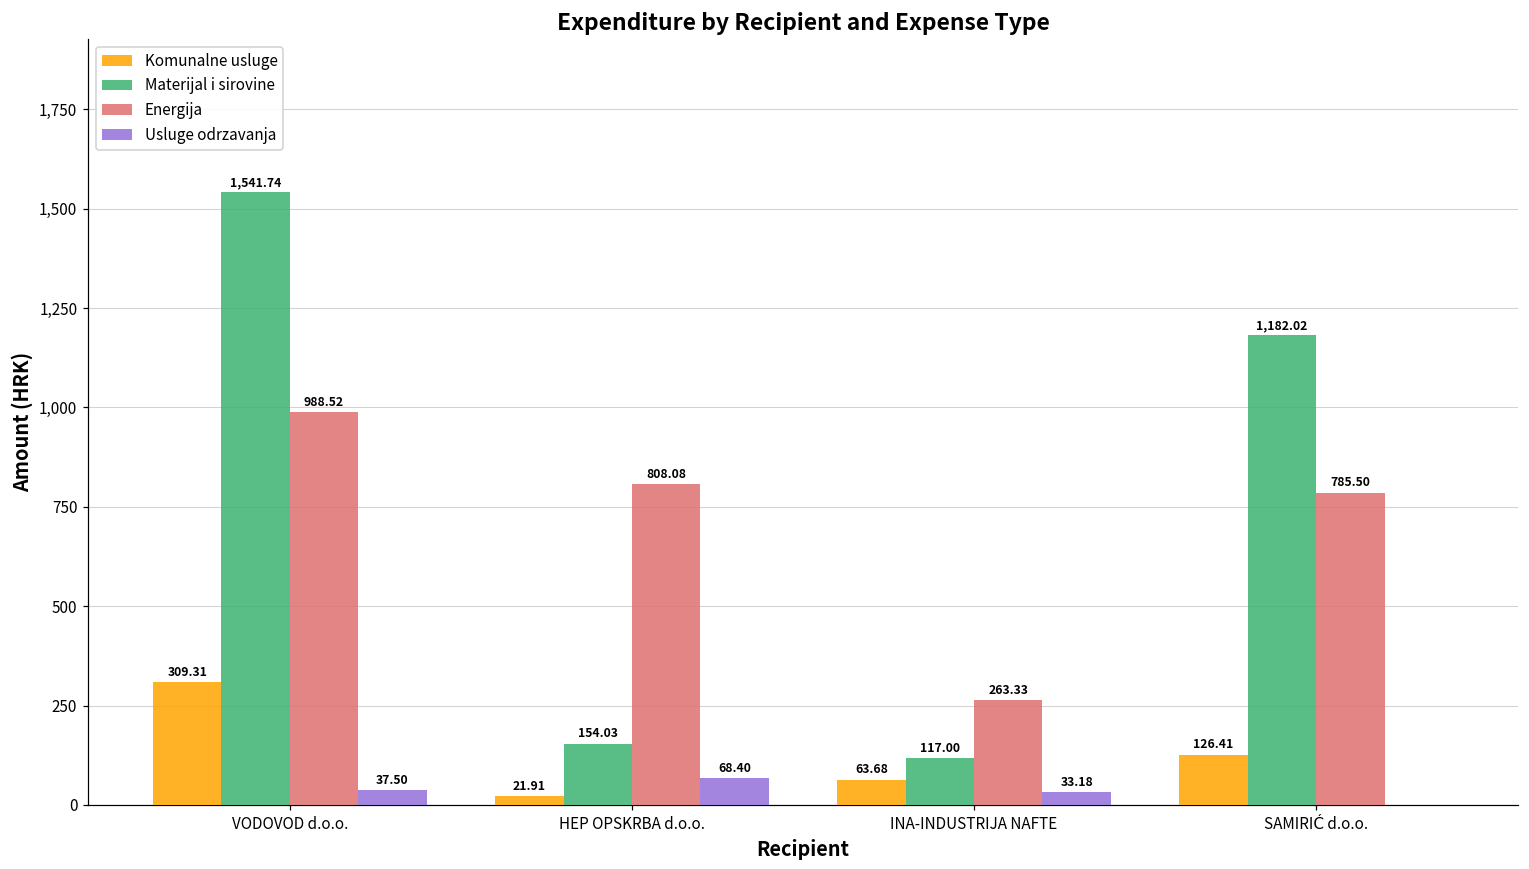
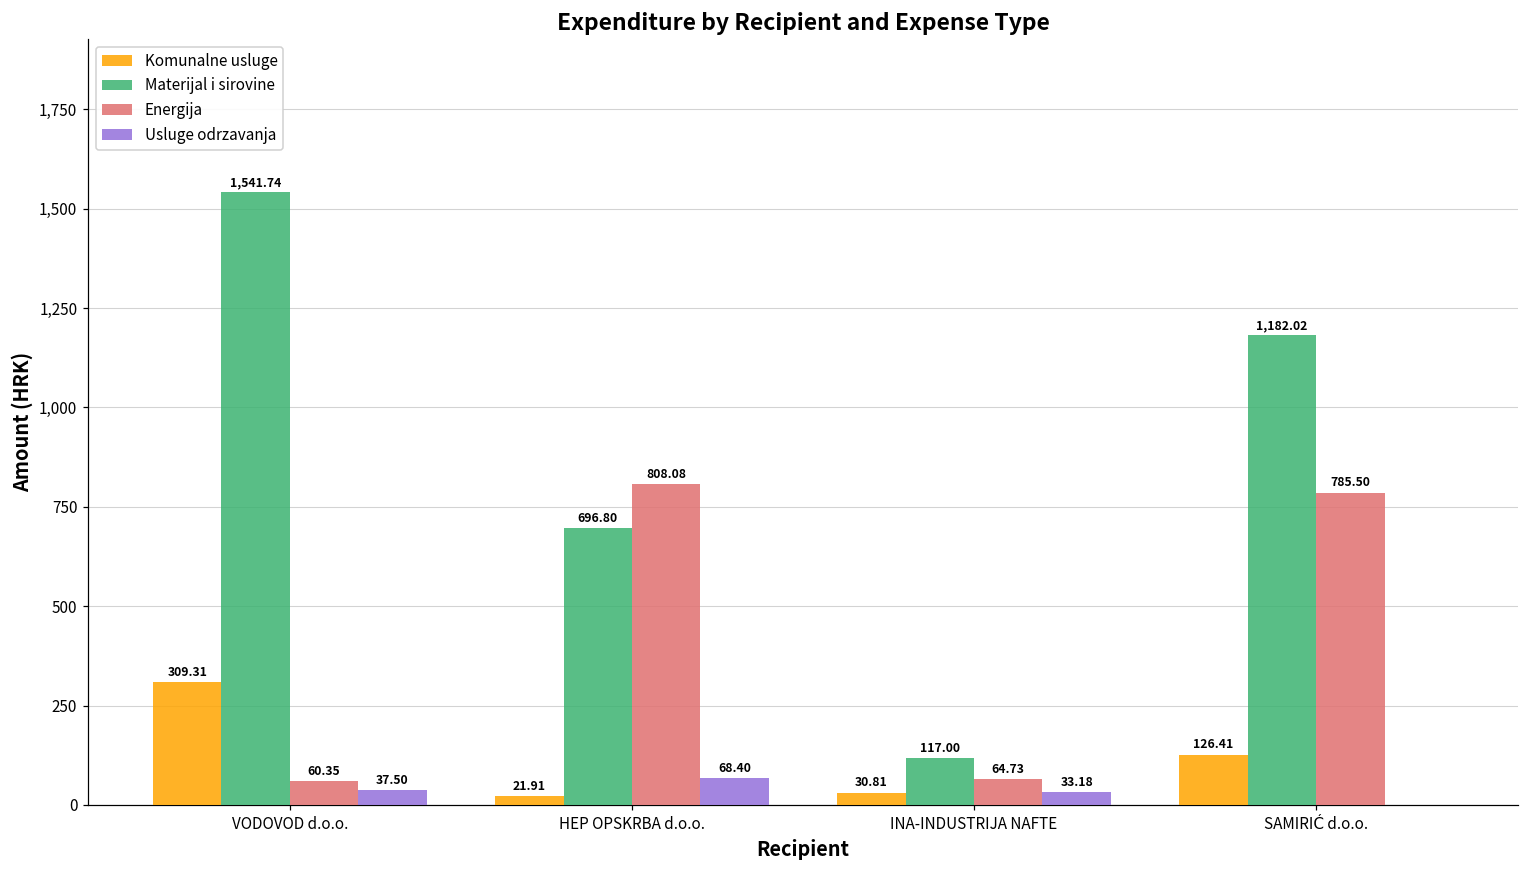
  {
    "Komunalne usluge": {
      "VODOVOD d.o.o.": "309.31",
      "HEP OPSKRBA d.o.o.": "21.91",
-     "INA-INDUSTRIJA NAFTE": "63.68",
+     "INA-INDUSTRIJA NAFTE": "30.81",
      "SAMIRIĆ d.o.o.": "126.41"
    },
    "Materijal i sirovine": {
      "VODOVOD d.o.o.": "1,541.74",
-     "HEP OPSKRBA d.o.o.": "154.03",
+     "HEP OPSKRBA d.o.o.": "696.80",
      "INA-INDUSTRIJA NAFTE": "117.00",
      "SAMIRIĆ d.o.o.": "1,182.02"
    },
    "Energija": {
-     "VODOVOD d.o.o.": "988.52",
+     "VODOVOD d.o.o.": "60.35",
      "HEP OPSKRBA d.o.o.": "808.08",
-     "INA-INDUSTRIJA NAFTE": "263.33",
+     "INA-INDUSTRIJA NAFTE": "64.73",
      "SAMIRIĆ d.o.o.": "785.50"
    },
    "Usluge odrzavanja": {
      "VODOVOD d.o.o.": "37.50",
      "HEP OPSKRBA d.o.o.": "68.40",
      "INA-INDUSTRIJA NAFTE": "33.18"
    }
  }
